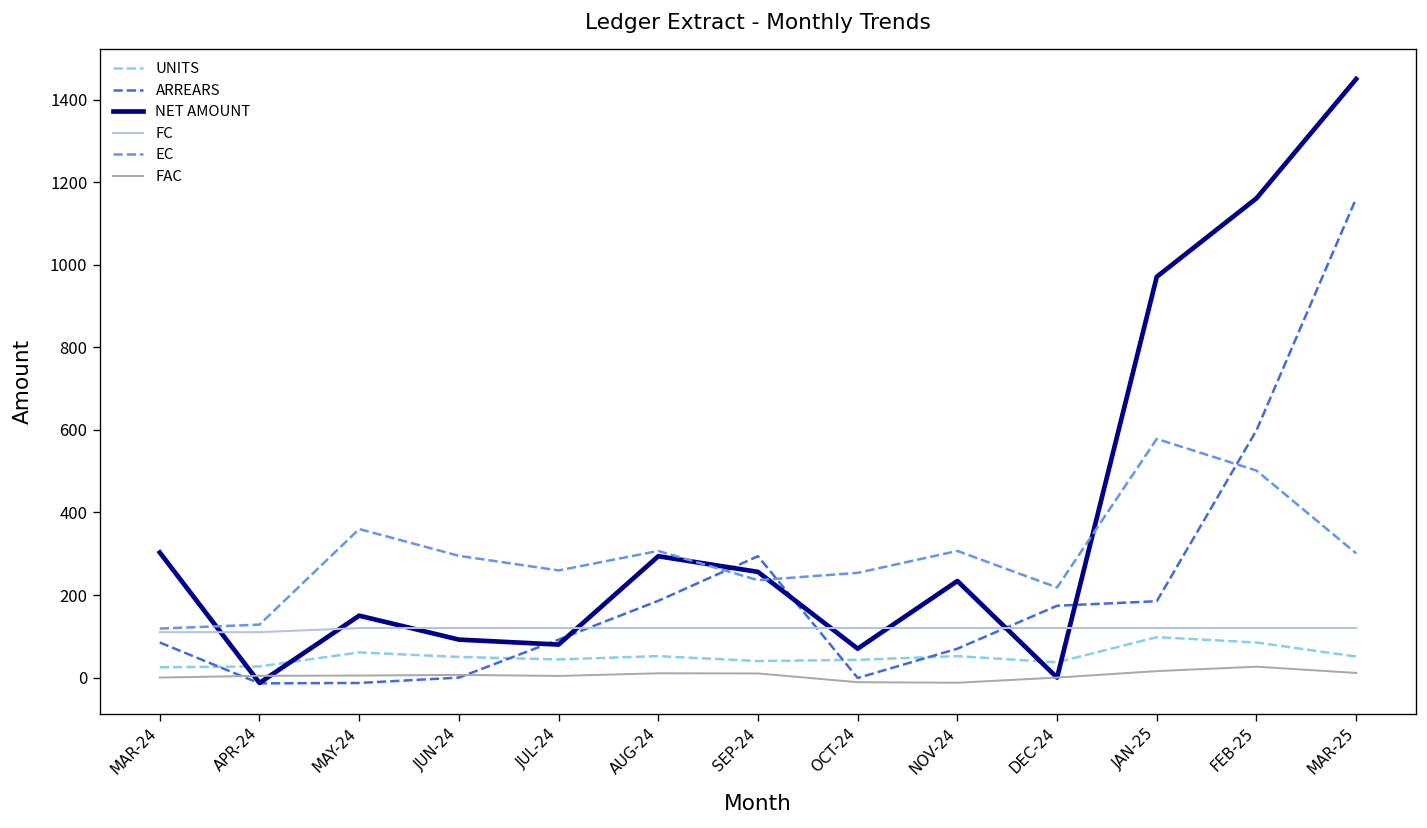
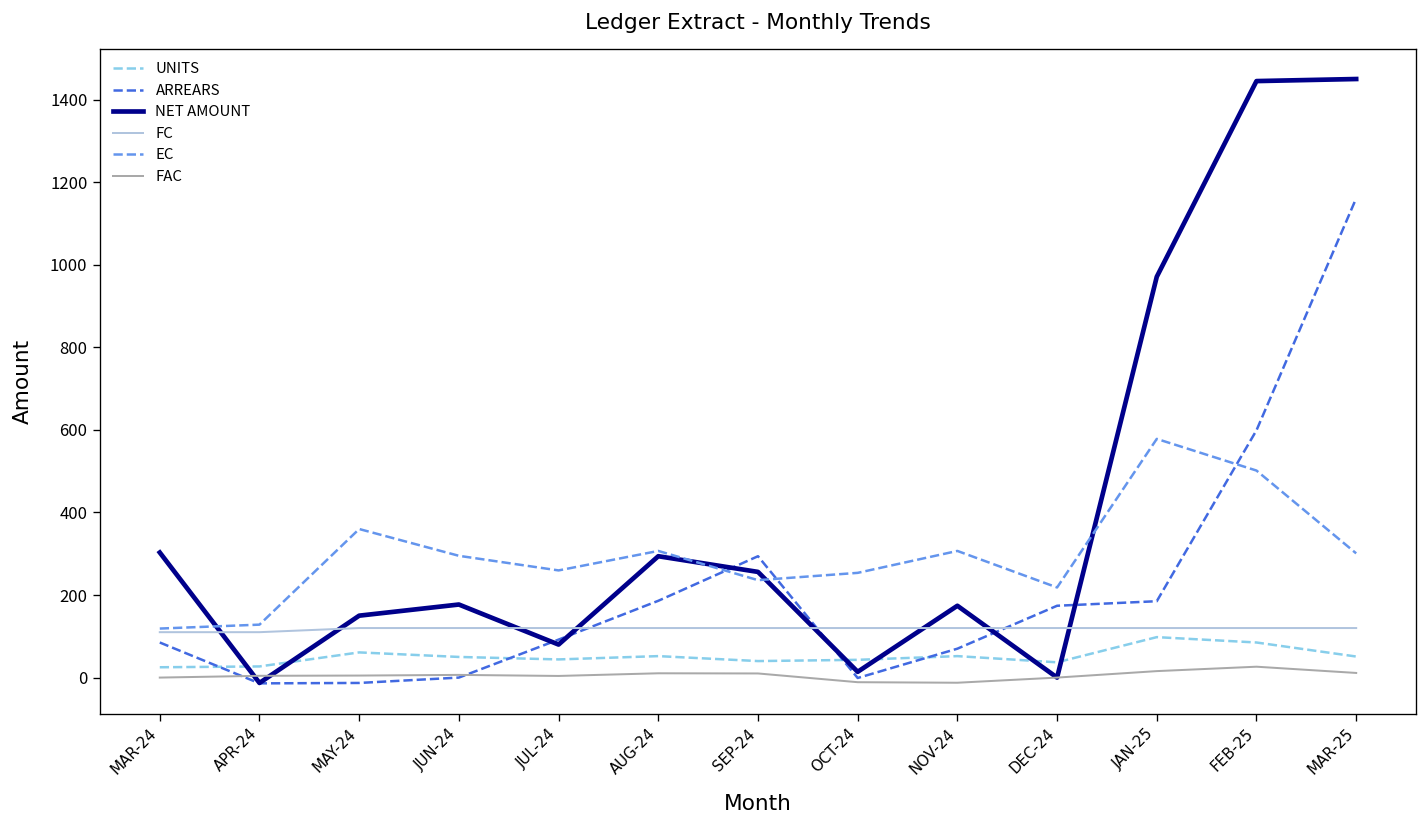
  {
    "NET AMOUNT": {
      "MAR-24": 300,
      "MAY-24": 150,
-     "JUN-24": 90,
+     "JUN-24": 180,
      "JUL-24": 80,
      "AUG-24": 290,
      "SEP-24": 260,
-     "OCT-24": 70,
-     "NOV-24": 230,
+     "OCT-24": 10,
+     "NOV-24": 170,
      "JAN-25": 970,
-     "FEB-25": 1160,
+     "FEB-25": 1450,
      "MAR-25": 1450
    }
  }
